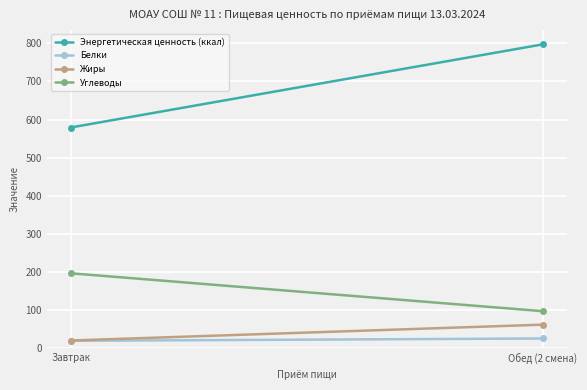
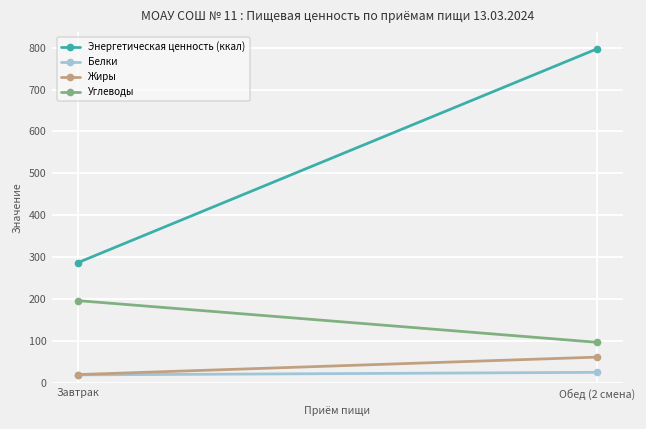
  {
    "Энергетическая ценность (ккал)": {
-     "Завтрак": 580,
+     "Завтрак": 290,
      "Обед (2 смена)": 800
    },
    "Белки": {
      "Обед (2 смена)": 30
    },
    "Жиры": {
      "Обед (2 смена)": 60
    },
    "Углеводы": {
      "Завтрак": 200,
      "Обед (2 смена)": 100
    }
  }
